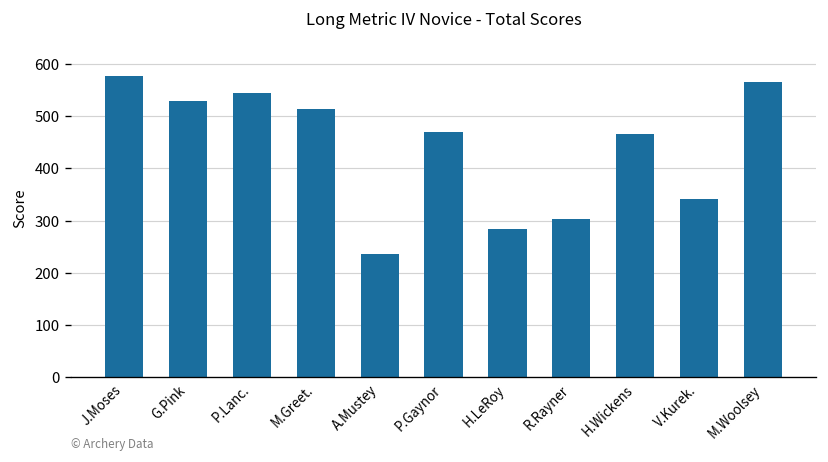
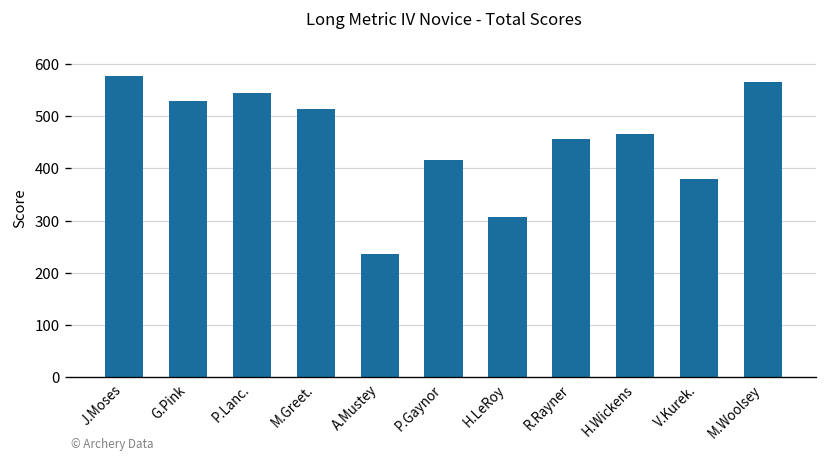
  {
    "J.Moses": 580,
    "G.Pink": 530,
    "P.Lanc.": 550,
    "M.Greet.": 510,
    "A.Mustey": 240,
-   "P.Gaynor": 470,
-   "H.LeRoy": 280,
-   "R.Rayner": 300,
+   "P.Gaynor": 420,
+   "H.LeRoy": 310,
+   "R.Rayner": 460,
    "H.Wickens": 470,
-   "V.Kurek.": 340,
+   "V.Kurek.": 380,
    "M.Woolsey": 570
  }
